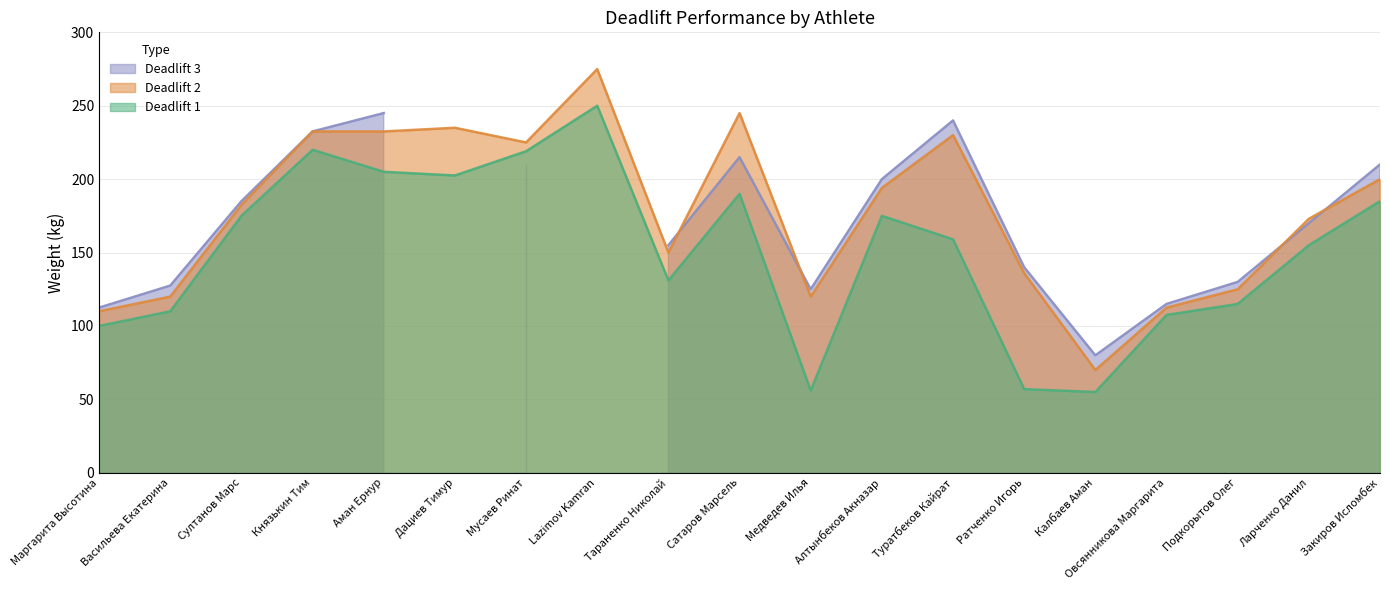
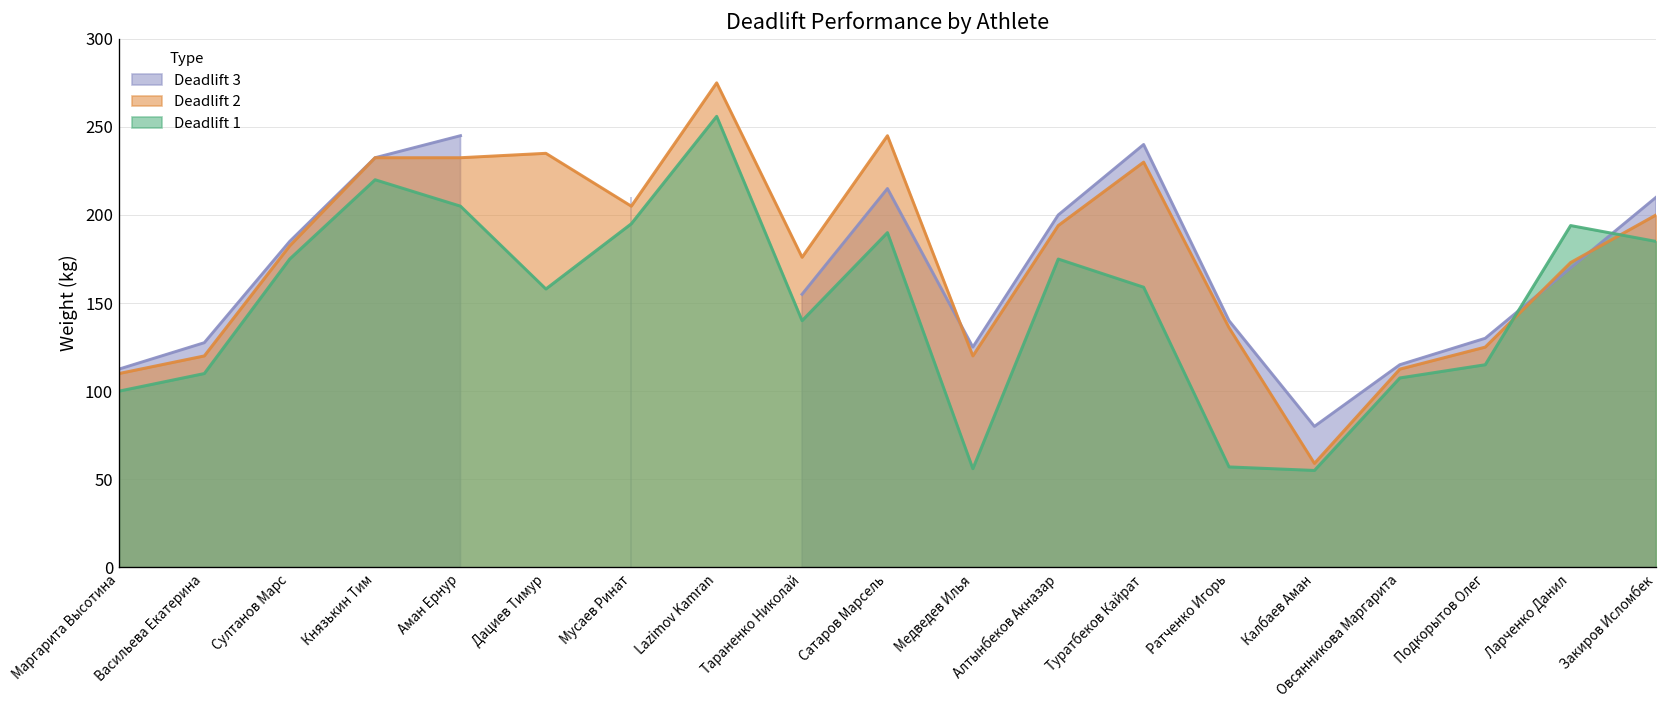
  {
    "Deadlift 2": {
      "Маргарита Высотина": 110,
      "Васильева Екатерина": 120,
      "Султанов Марс": 183,
      "Аман Ернур": 233,
      "Дациев Тимур": 235,
-     "Мусаев Ринат": 225,
+     "Мусаев Ринат": 205,
      "Lazimov Kamran": 275,
-     "Тараненко Николай": 150,
+     "Тараненко Николай": 176,
      "Сатаров Марсель": 245,
      "Медведев Илья": 120,
      "Алтынбеков Акназар": 194,
      "Туратбеков Кайрат": 230,
      "Ратченко Игорь": 136,
-     "Калбаев Аман": 70,
+     "Калбаев Аман": 59,
      "Овсянникова Маргарита": 113,
      "Подкорытов Олег": 125,
      "Ларченко Данил": 173,
      "Закиров Исломбек": 200
    },
    "Deadlift 1": {
      "Маргарита Высотина": 100,
      "Васильева Екатерина": 110,
      "Султанов Марс": 175,
      "Князькин Тим": 220,
      "Аман Ернур": 205,
-     "Дациев Тимур": 203,
-     "Мусаев Ринат": 219,
-     "Lazimov Kamran": 250,
-     "Тараненко Николай": 131,
+     "Дациев Тимур": 158,
+     "Мусаев Ринат": 195,
+     "Lazimov Kamran": 256,
+     "Тараненко Николай": 140,
      "Сатаров Марсель": 190,
      "Медведев Илья": 56,
      "Алтынбеков Акназар": 175,
      "Туратбеков Кайрат": 159,
      "Ратченко Игорь": 57,
      "Калбаев Аман": 55,
      "Овсянникова Маргарита": 108,
      "Подкорытов Олег": 115,
-     "Ларченко Данил": 155,
+     "Ларченко Данил": 194,
      "Закиров Исломбек": 185
    }
  }
